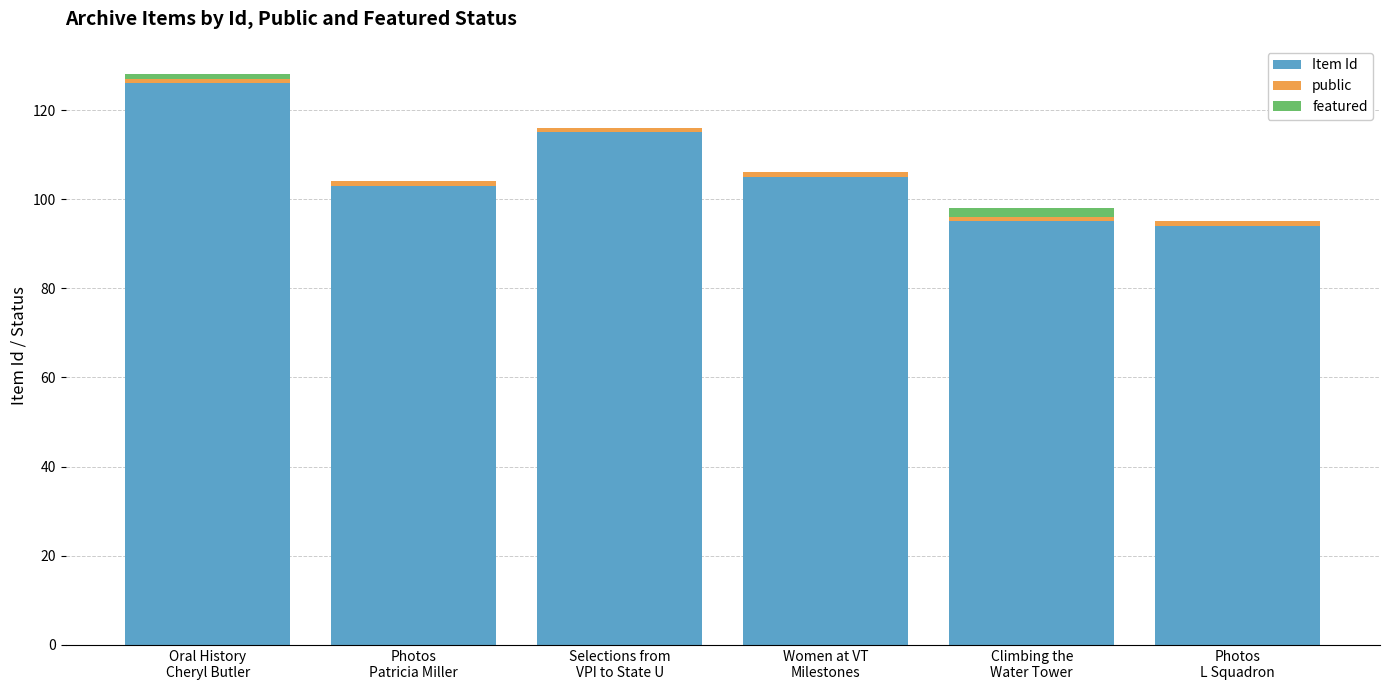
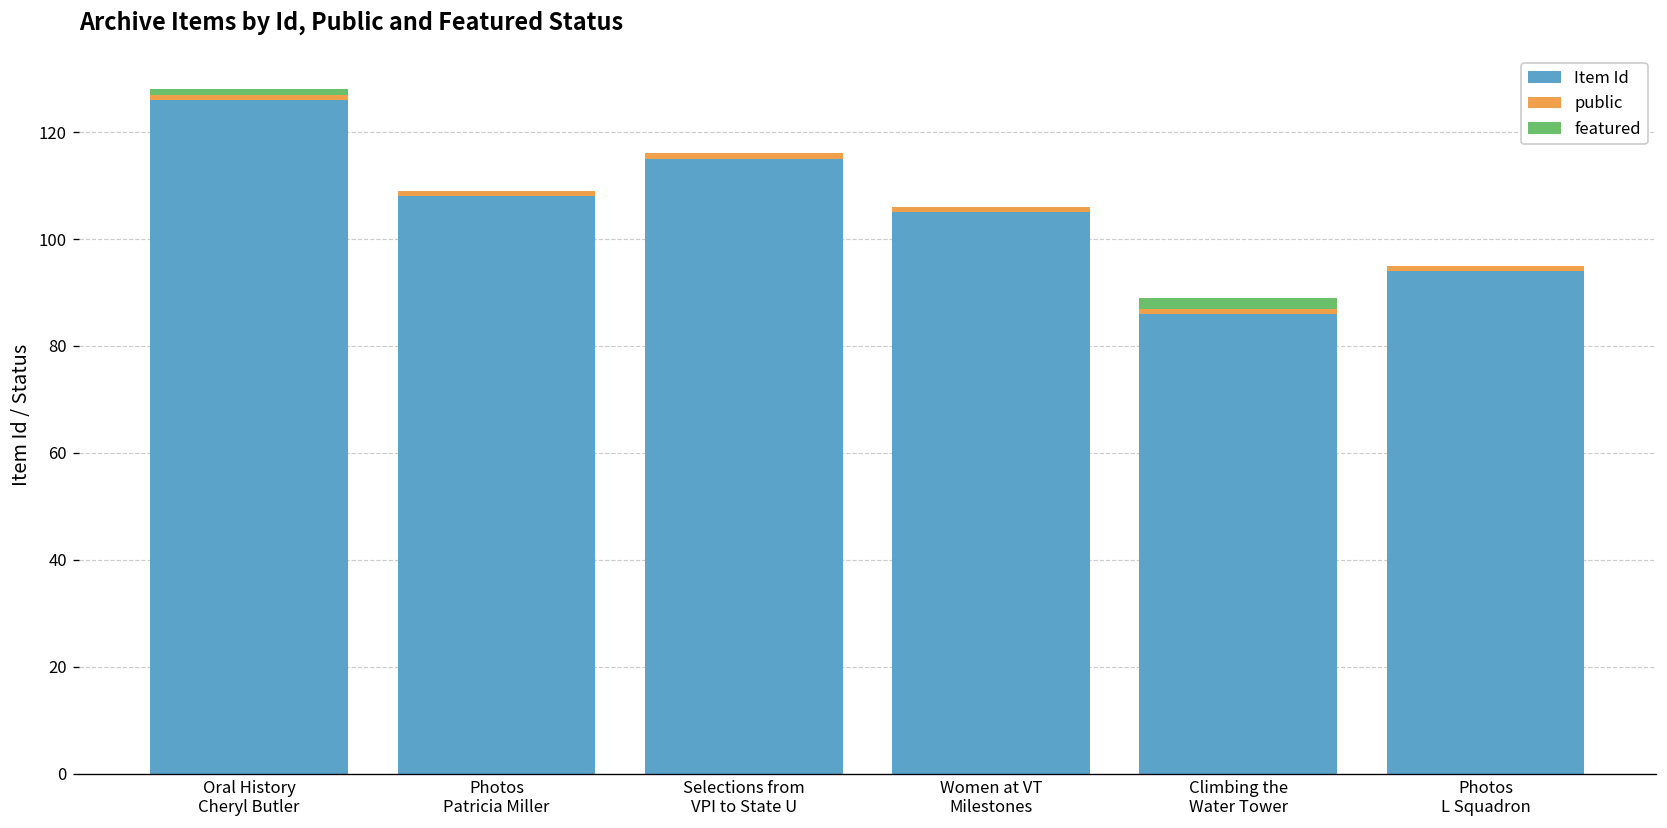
  {
    "Item Id": {
      "Oral History Cheryl Butler": 126,
-     "Photos Patricia Miller": 103,
+     "Photos Patricia Miller": 108,
      "Selections from VPI to State U": 115,
      "Women at VT Milestones": 105,
-     "Climbing the Water Tower": 95,
+     "Climbing the Water Tower": 86,
      "Photos L Squadron": 94
    },
    "public": {
      "Oral History Cheryl Butler": 1,
      "Photos Patricia Miller": 1,
      "Selections from VPI to State U": 1,
      "Women at VT Milestones": 1,
      "Climbing the Water Tower": 1,
      "Photos L Squadron": 1
    },
    "featured": {
      "Oral History Cheryl Butler": 1,
      "Photos Patricia Miller": 0,
      "Selections from VPI to State U": 0,
      "Women at VT Milestones": 0,
      "Climbing the Water Tower": 2,
      "Photos L Squadron": 0
    }
  }
